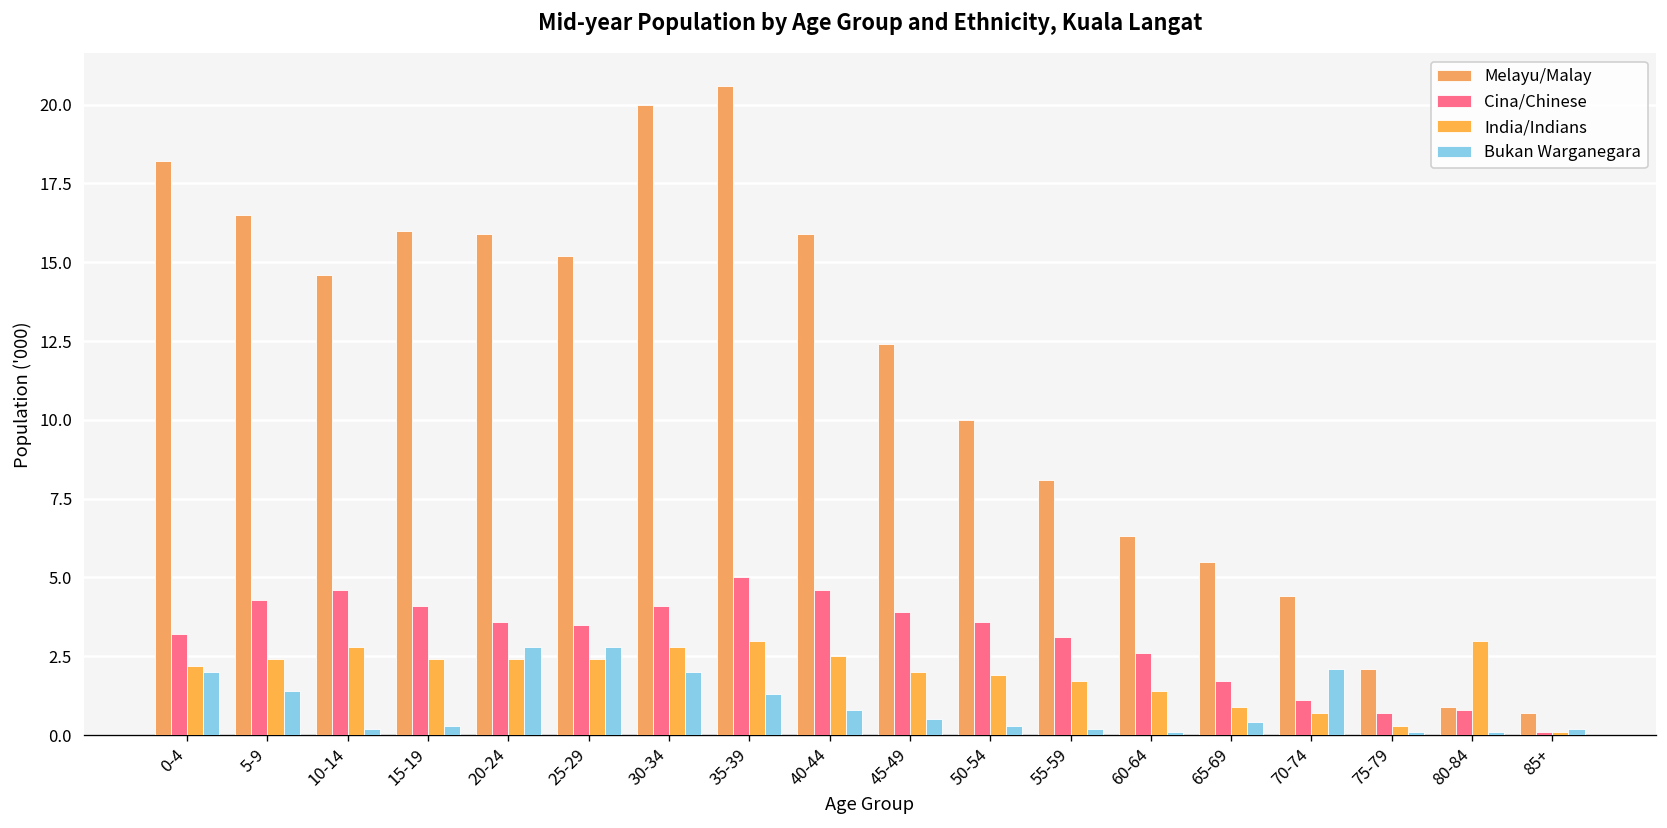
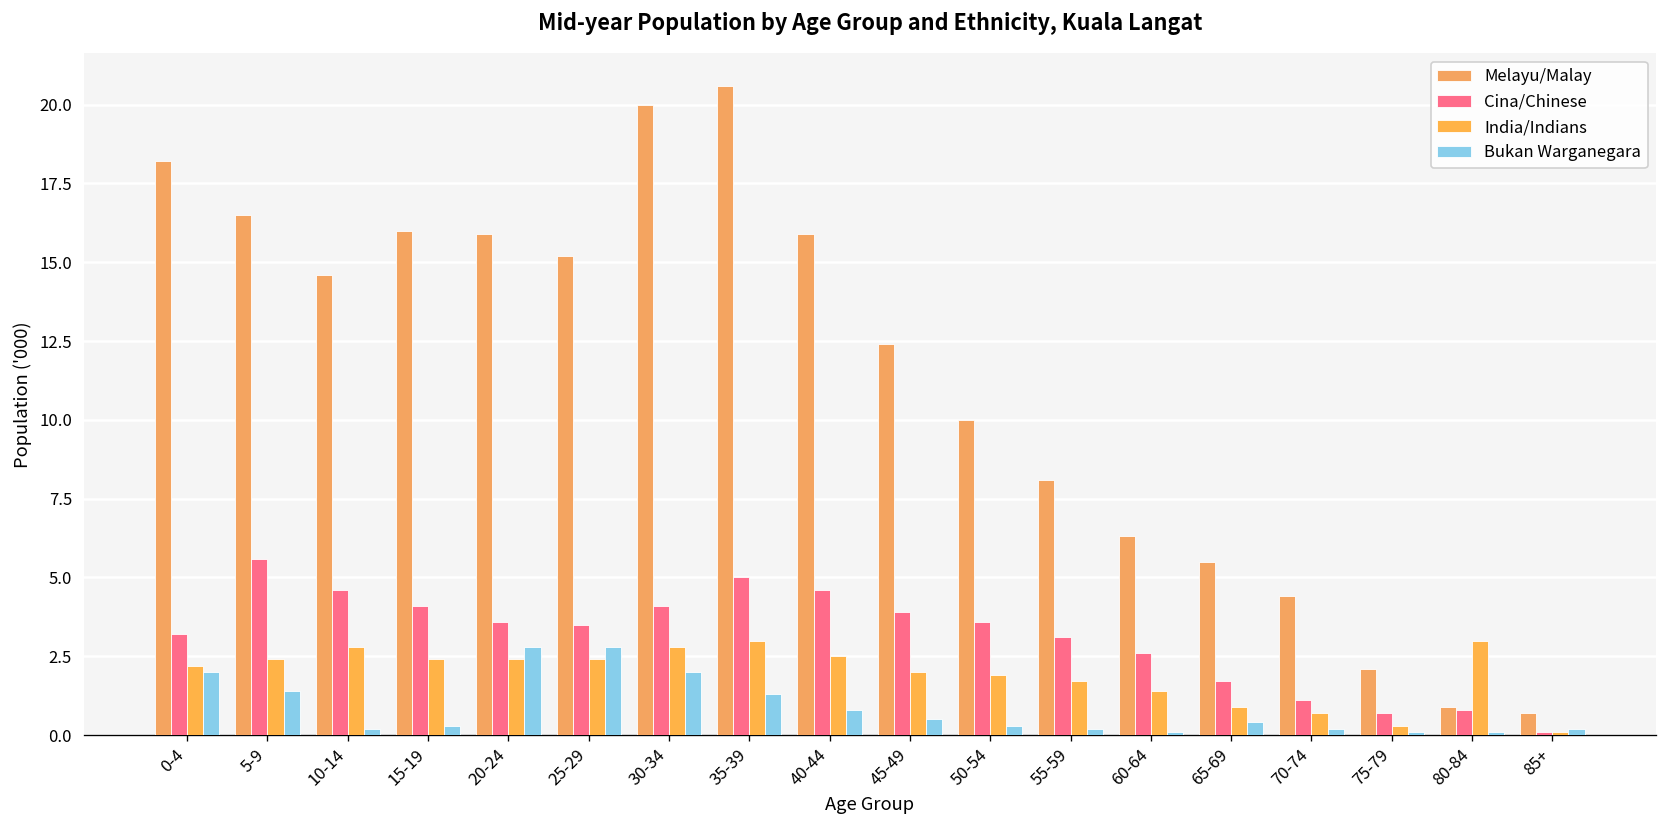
  {
    "Cina/Chinese": {
      "0-4": 3.2,
-     "5-9": 4.3,
+     "5-9": 5.6,
      "10-14": 4.6,
      "15-19": 4.1,
      "20-24": 3.6,
      "25-29": 3.5,
      "30-34": 4.1,
      "35-39": 5.0,
      "40-44": 4.6,
      "45-49": 3.9,
      "50-54": 3.6,
      "55-59": 3.1,
      "60-64": 2.6,
      "65-69": 1.7,
      "70-74": 1.1,
      "75-79": 0.7,
      "80-84": 0.8,
      "85+": 0.1
    },
    "Bukan Warganegara": {
      "0-4": 2.0,
      "5-9": 1.4,
      "10-14": 0.2,
      "15-19": 0.3,
      "20-24": 2.8,
      "25-29": 2.8,
      "30-34": 2.0,
      "35-39": 1.3,
      "40-44": 0.8,
      "45-49": 0.5,
      "50-54": 0.3,
      "55-59": 0.2,
      "60-64": 0.1,
      "65-69": 0.4,
-     "70-74": 2.1,
+     "70-74": 0.2,
      "75-79": 0.1,
      "80-84": 0.1,
      "85+": 0.2
    }
  }
